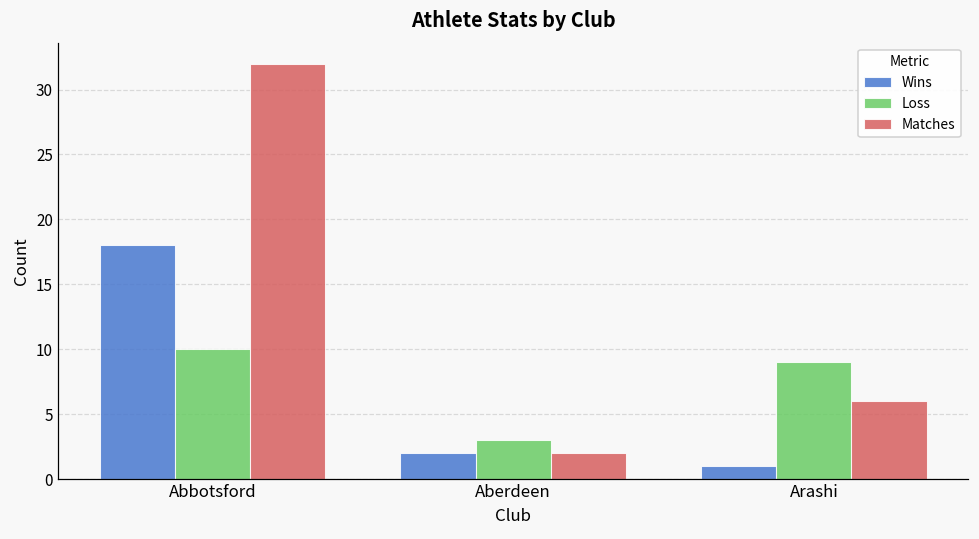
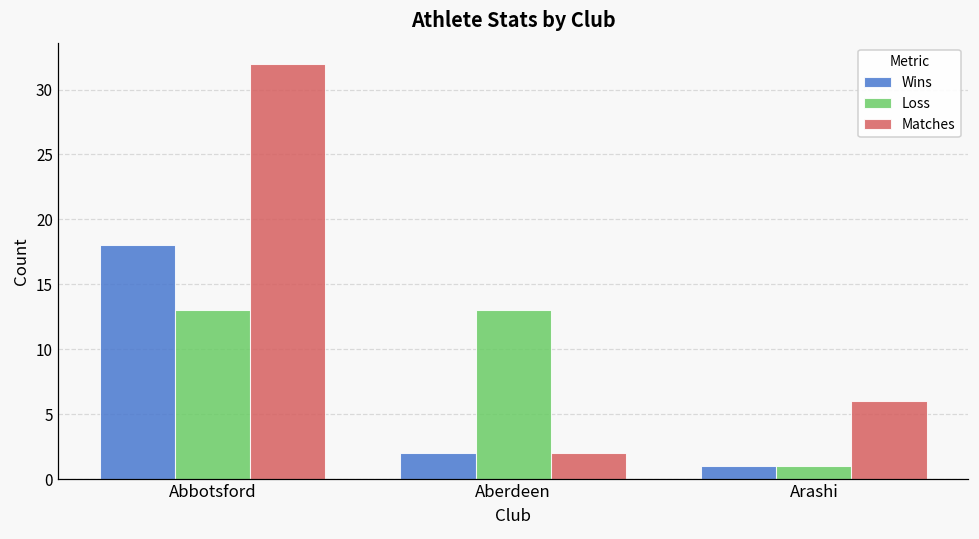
  {
    "Wins": {
      "Abbotsford": 18,
      "Aberdeen": 2,
      "Arashi": 1
    },
    "Loss": {
-     "Abbotsford": 10,
-     "Aberdeen": 3,
-     "Arashi": 9
+     "Abbotsford": 13,
+     "Aberdeen": 13,
+     "Arashi": 1
    },
    "Matches": {
      "Abbotsford": 32,
      "Aberdeen": 2,
      "Arashi": 6
    }
  }
